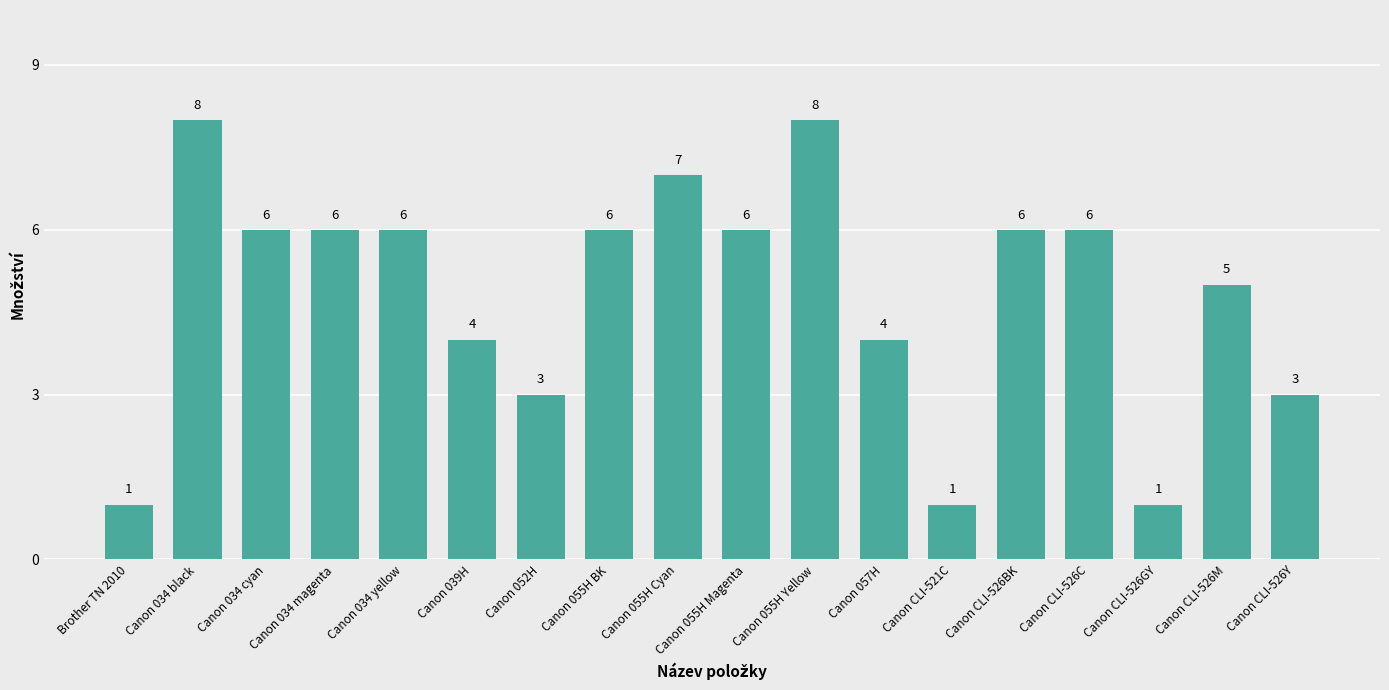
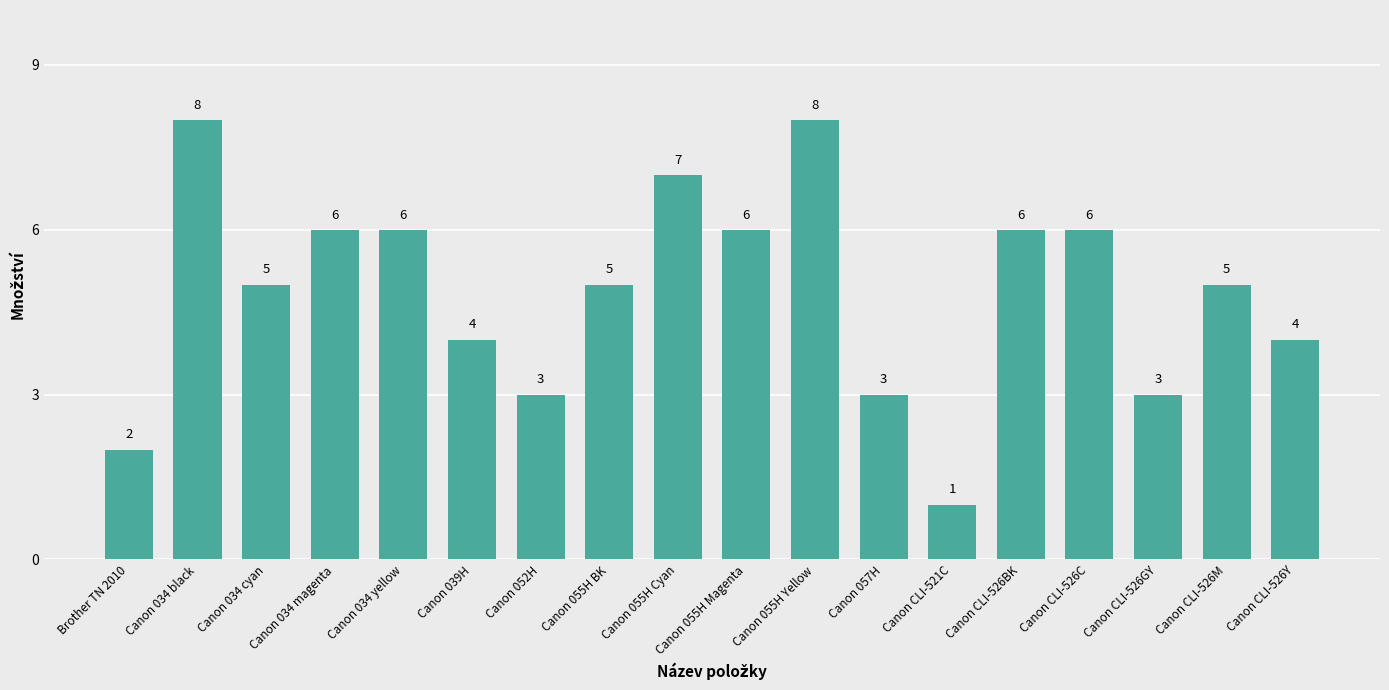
  {
-   "Brother TN 2010": 1,
+   "Brother TN 2010": 2,
    "Canon 034 black": 8,
-   "Canon 034 cyan": 6,
+   "Canon 034 cyan": 5,
    "Canon 034 magenta": 6,
    "Canon 034 yellow": 6,
    "Canon 039H": 4,
    "Canon 052H": 3,
-   "Canon 055H BK": 6,
+   "Canon 055H BK": 5,
    "Canon 055H Cyan": 7,
    "Canon 055H Magenta": 6,
    "Canon 055H Yellow": 8,
-   "Canon 057H": 4,
+   "Canon 057H": 3,
    "Canon CLI-521C": 1,
    "Canon CLI-526BK": 6,
    "Canon CLI-526C": 6,
-   "Canon CLI-526GY": 1,
+   "Canon CLI-526GY": 3,
    "Canon CLI-526M": 5,
-   "Canon CLI-526Y": 3
+   "Canon CLI-526Y": 4
  }
